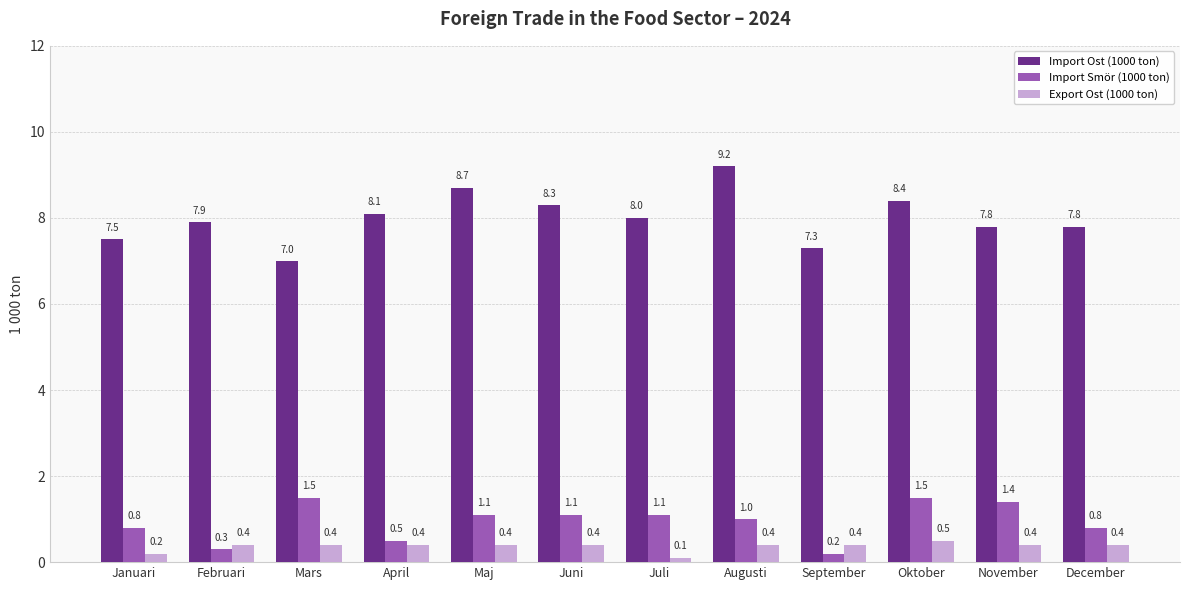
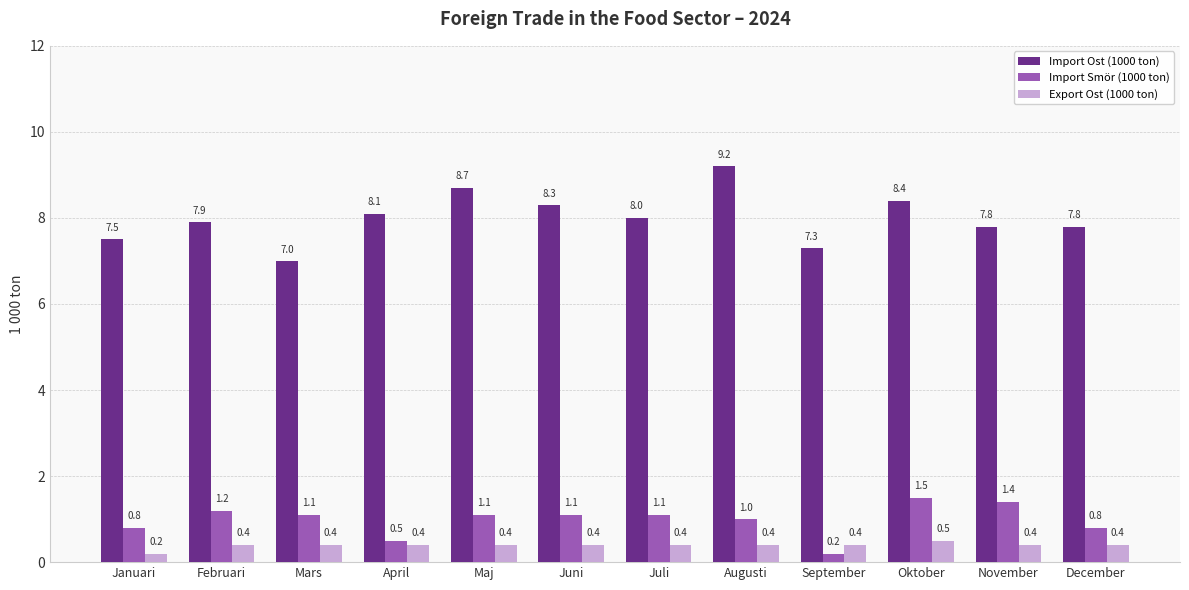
  {
    "Import Ost (1000 ton)": {
      "Januari": 7.5,
      "Februari": 7.9,
      "Mars": 7.0,
      "April": 8.1,
      "Maj": 8.7,
      "Juni": 8.3,
      "Juli": 8.0,
      "Augusti": 9.2,
      "September": 7.3,
      "Oktober": 8.4,
      "November": 7.8,
      "December": 7.8
    },
    "Import Smör (1000 ton)": {
      "Januari": 0.8,
-     "Februari": 0.3,
-     "Mars": 1.5,
+     "Februari": 1.2,
+     "Mars": 1.1,
      "April": 0.5,
      "Maj": 1.1,
      "Juni": 1.1,
      "Juli": 1.1,
      "Augusti": 1.0,
      "September": 0.2,
      "Oktober": 1.5,
      "November": 1.4,
      "December": 0.8
    },
    "Export Ost (1000 ton)": {
      "Januari": 0.2,
      "Februari": 0.4,
      "Mars": 0.4,
      "April": 0.4,
      "Maj": 0.4,
      "Juni": 0.4,
-     "Juli": 0.1,
+     "Juli": 0.4,
      "Augusti": 0.4,
      "September": 0.4,
      "Oktober": 0.5,
      "November": 0.4,
      "December": 0.4
    }
  }
